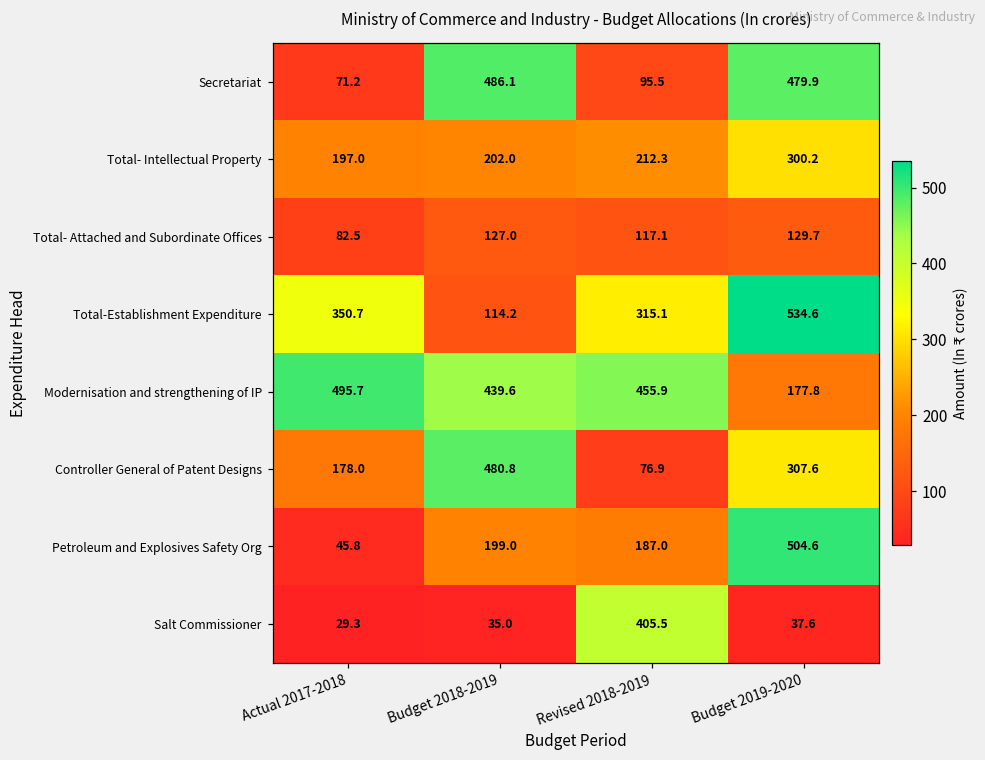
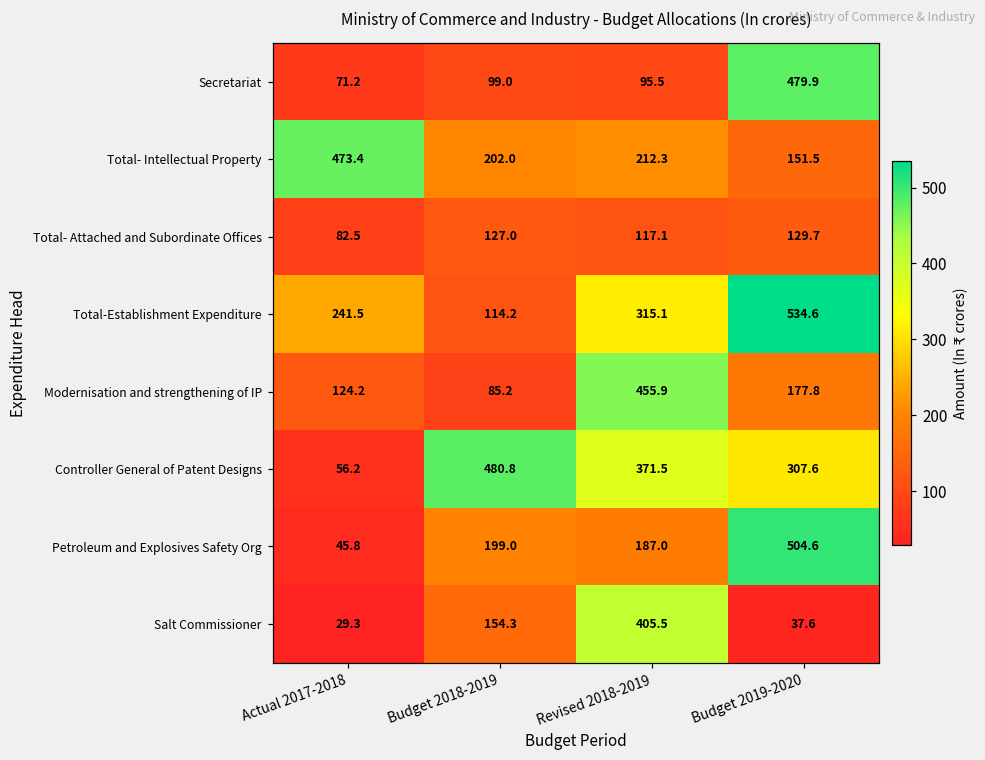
  {
    "Secretariat": {
      "Actual 2017-2018": 71.2,
-     "Budget 2018-2019": 486.1,
+     "Budget 2018-2019": 99.0,
      "Revised 2018-2019": 95.5,
      "Budget 2019-2020": 479.9
    },
    "Total- Intellectual Property": {
-     "Actual 2017-2018": 197.0,
+     "Actual 2017-2018": 473.4,
      "Budget 2018-2019": 202.0,
      "Revised 2018-2019": 212.3,
-     "Budget 2019-2020": 300.2
+     "Budget 2019-2020": 151.5
    },
    "Total- Attached and Subordinate Offices": {
      "Actual 2017-2018": 82.5,
      "Budget 2018-2019": 127.0,
      "Revised 2018-2019": 117.1,
      "Budget 2019-2020": 129.7
    },
    "Total-Establishment Expenditure": {
-     "Actual 2017-2018": 350.7,
+     "Actual 2017-2018": 241.5,
      "Budget 2018-2019": 114.2,
      "Revised 2018-2019": 315.1,
      "Budget 2019-2020": 534.6
    },
    "Modernisation and strengthening of IP": {
-     "Actual 2017-2018": 495.7,
-     "Budget 2018-2019": 439.6,
+     "Actual 2017-2018": 124.2,
+     "Budget 2018-2019": 85.2,
      "Revised 2018-2019": 455.9,
      "Budget 2019-2020": 177.8
    },
    "Controller General of Patent Designs": {
-     "Actual 2017-2018": 178.0,
+     "Actual 2017-2018": 56.2,
      "Budget 2018-2019": 480.8,
-     "Revised 2018-2019": 76.9,
+     "Revised 2018-2019": 371.5,
      "Budget 2019-2020": 307.6
    },
    "Petroleum and Explosives Safety Org": {
      "Actual 2017-2018": 45.8,
      "Budget 2018-2019": 199.0,
      "Revised 2018-2019": 187.0,
      "Budget 2019-2020": 504.6
    },
    "Salt Commissioner": {
      "Actual 2017-2018": 29.3,
-     "Budget 2018-2019": 35.0,
+     "Budget 2018-2019": 154.3,
      "Revised 2018-2019": 405.5,
      "Budget 2019-2020": 37.6
    }
  }
